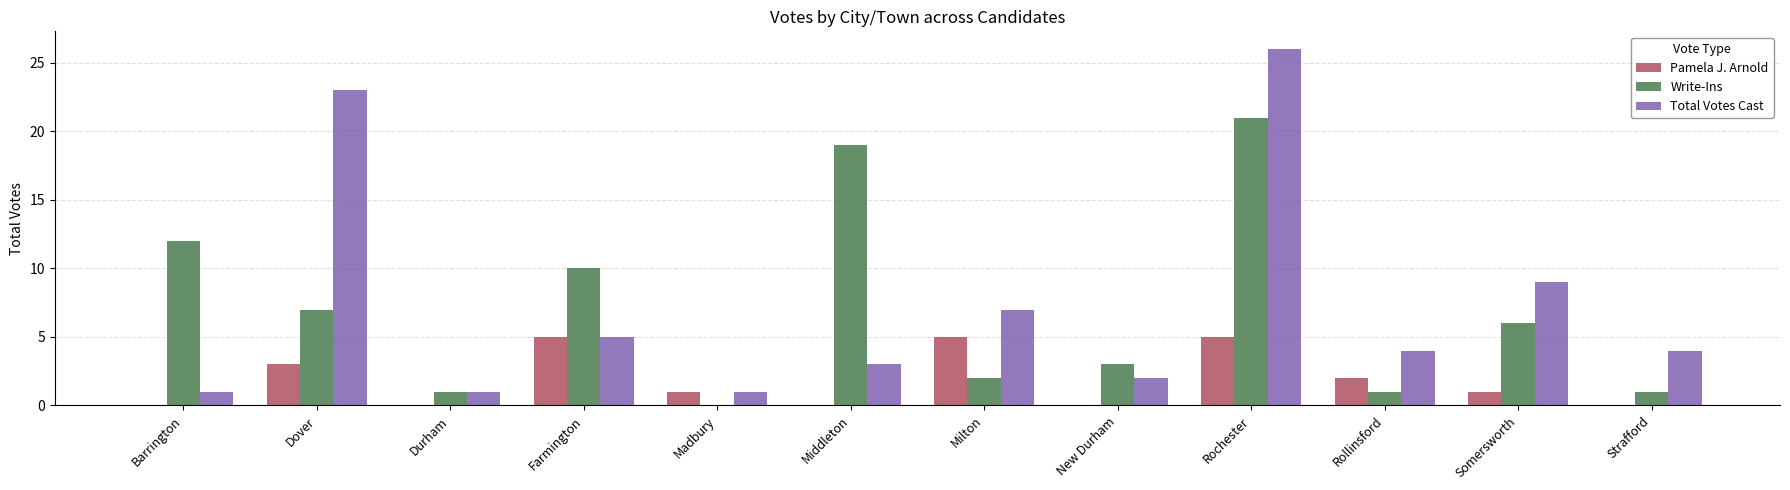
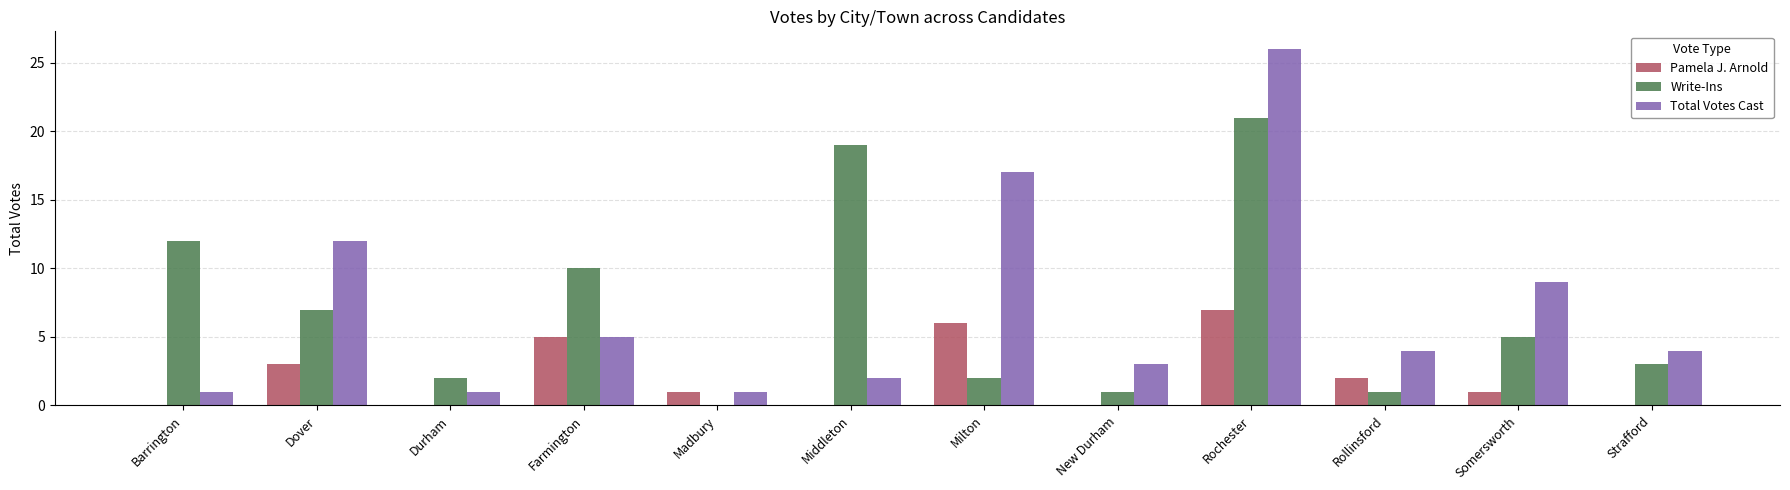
  {
    "Pamela J. Arnold": {
      "Barrington": 0,
      "Dover": 3,
      "Durham": 0,
      "Farmington": 5,
      "Madbury": 1,
      "Middleton": 0,
-     "Milton": 5,
+     "Milton": 6,
      "New Durham": 0,
-     "Rochester": 5,
+     "Rochester": 7,
      "Rollinsford": 2,
      "Somersworth": 1,
      "Strafford": 0
    },
    "Write-Ins": {
      "Barrington": 12,
      "Dover": 7,
-     "Durham": 1,
+     "Durham": 2,
      "Farmington": 10,
      "Madbury": 0,
      "Middleton": 19,
      "Milton": 2,
-     "New Durham": 3,
+     "New Durham": 1,
      "Rochester": 21,
      "Rollinsford": 1,
-     "Somersworth": 6,
-     "Strafford": 1
+     "Somersworth": 5,
+     "Strafford": 3
    },
    "Total Votes Cast": {
      "Barrington": 1,
-     "Dover": 23,
+     "Dover": 12,
      "Durham": 1,
      "Farmington": 5,
      "Madbury": 1,
-     "Middleton": 3,
-     "Milton": 7,
-     "New Durham": 2,
+     "Middleton": 2,
+     "Milton": 17,
+     "New Durham": 3,
      "Rochester": 26,
      "Rollinsford": 4,
      "Somersworth": 9,
      "Strafford": 4
    }
  }
